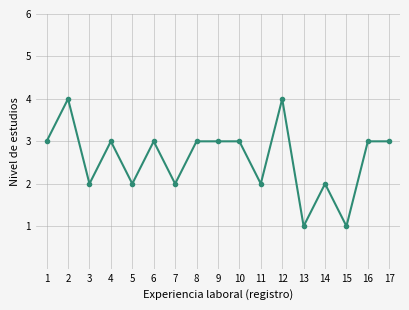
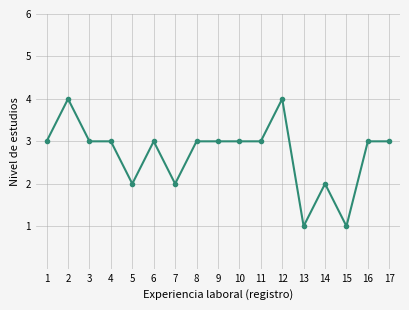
  {
    "1": 3,
    "2": 4,
-   "3": 2,
+   "3": 3,
    "4": 3,
    "5": 2,
    "6": 3,
    "7": 2,
    "8": 3,
    "9": 3,
    "10": 3,
-   "11": 2,
+   "11": 3,
    "12": 4,
    "13": 1,
    "14": 2,
    "15": 1,
    "16": 3,
    "17": 3
  }
